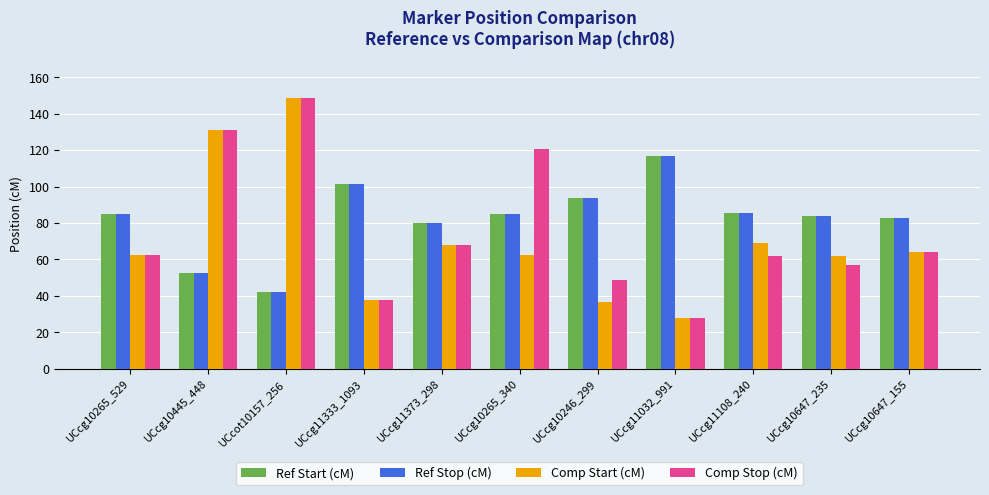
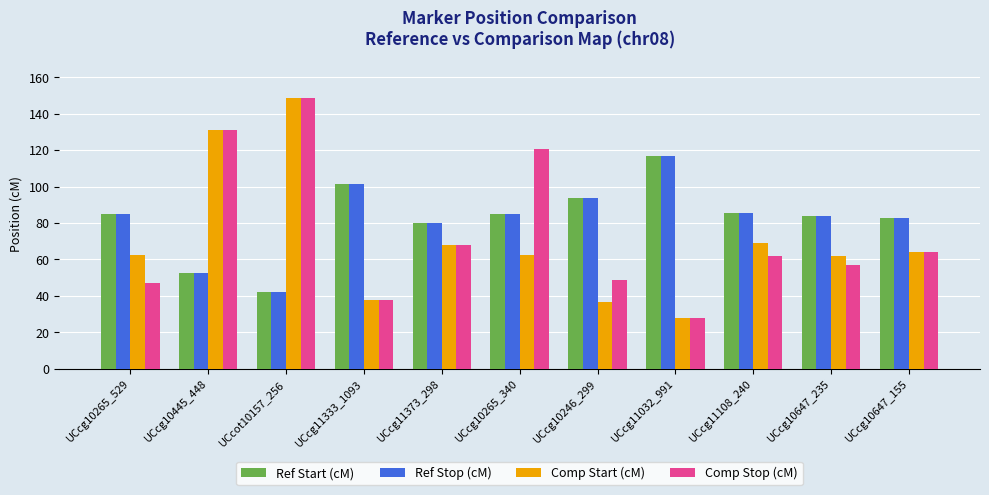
  {
    "Ref Start (cM)": {
      "UCcg10265_529": 85,
      "UCcg10445_448": 53,
      "UCcot10157_256": 42,
      "UCcg11333_1093": 102,
      "UCcg11373_298": 80,
      "UCcg10265_340": 85,
      "UCcg10246_299": 94,
      "UCcg11032_991": 117,
      "UCcg11108_240": 86,
      "UCcg10647_235": 84,
      "UCcg10647_155": 83
    },
    "Ref Stop (cM)": {
      "UCcg10265_529": 85,
      "UCcg10445_448": 53,
      "UCcot10157_256": 42,
      "UCcg11333_1093": 102,
      "UCcg11373_298": 80,
      "UCcg10265_340": 85,
      "UCcg10246_299": 94,
      "UCcg11032_991": 117,
      "UCcg11108_240": 86,
      "UCcg10647_235": 84,
      "UCcg10647_155": 83
    },
    "Comp Start (cM)": {
      "UCcg10265_529": 62,
      "UCcg10445_448": 131,
      "UCcot10157_256": 148,
      "UCcg11333_1093": 38,
      "UCcg11373_298": 68,
      "UCcg10265_340": 62,
      "UCcg10246_299": 37,
      "UCcg11032_991": 28,
      "UCcg11108_240": 69,
      "UCcg10647_235": 62,
      "UCcg10647_155": 64
    },
    "Comp Stop (cM)": {
-     "UCcg10265_529": 62,
+     "UCcg10265_529": 47,
      "UCcg10445_448": 131,
      "UCcot10157_256": 148,
      "UCcg11333_1093": 38,
      "UCcg11373_298": 68,
      "UCcg10265_340": 120,
      "UCcg10246_299": 49,
      "UCcg11032_991": 28,
      "UCcg11108_240": 62,
      "UCcg10647_235": 57,
      "UCcg10647_155": 64
    }
  }
